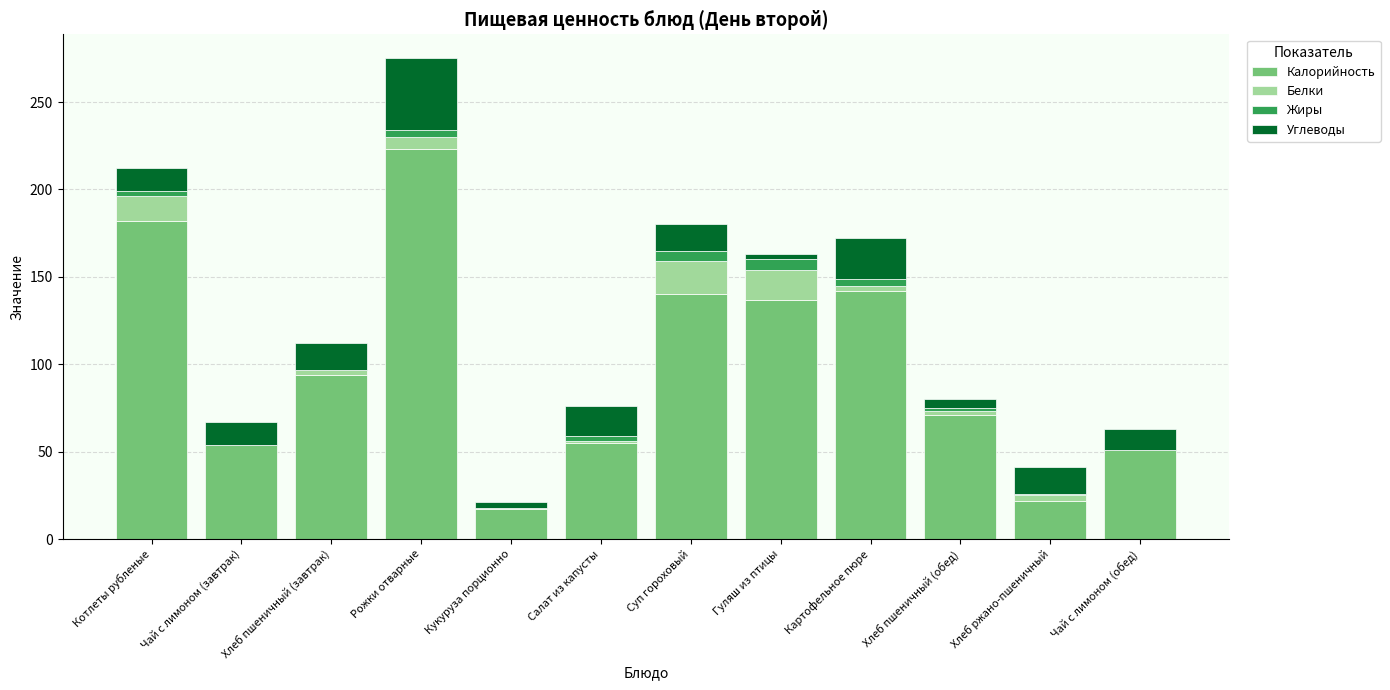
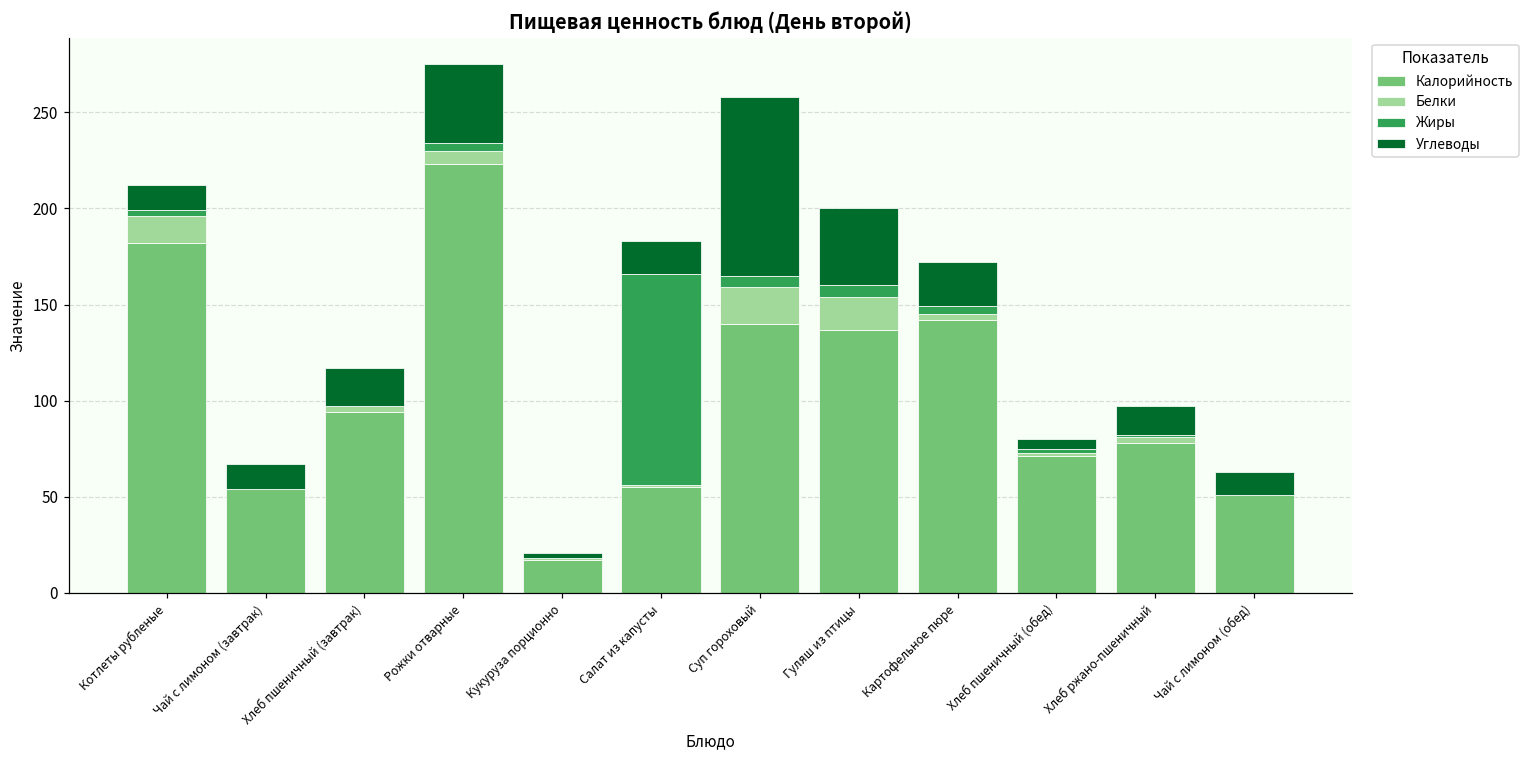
  {
    "Калорийность": {
      "Котлеты рубленые": 182,
      "Чай с лимоном (завтрак)": 54,
      "Хлеб пшеничный (завтрак)": 94,
      "Рожки отварные": 223,
      "Кукуруза порционно": 17,
      "Салат из капусты": 55,
      "Суп гороховый": 140,
      "Гуляш из птицы": 137,
      "Картофельное пюре": 142,
      "Хлеб пшеничный (обед)": 71,
-     "Хлеб ржано-пшеничный": 22,
+     "Хлеб ржано-пшеничный": 78,
      "Чай с лимоном (обед)": 51
    },
    "Белки": {
      "Котлеты рубленые": 14,
      "Чай с лимоном (завтрак)": 0,
      "Хлеб пшеничный (завтрак)": 3,
      "Рожки отварные": 7,
      "Суп гороховый": 19,
      "Гуляш из птицы": 17,
      "Картофельное пюре": 3,
      "Хлеб пшеничный (обед)": 2,
      "Хлеб ржано-пшеничный": 3,
      "Чай с лимоном (обед)": 0
    },
    "Жиры": {
      "Котлеты рубленые": 3,
      "Чай с лимоном (завтрак)": 0,
      "Хлеб пшеничный (завтрак)": 0,
      "Рожки отварные": 4,
      "Кукуруза порционно": 0,
-     "Салат из капусты": 3,
+     "Салат из капусты": 110,
      "Суп гороховый": 6,
      "Гуляш из птицы": 6,
      "Картофельное пюре": 4,
      "Хлеб пшеничный (обед)": 2,
      "Чай с лимоном (обед)": 0
    },
    "Углеводы": {
      "Котлеты рубленые": 13,
      "Чай с лимоном (завтрак)": 13,
-     "Хлеб пшеничный (завтрак)": 15,
+     "Хлеб пшеничный (завтрак)": 20,
      "Рожки отварные": 41,
      "Кукуруза порционно": 3,
      "Салат из капусты": 17,
-     "Суп гороховый": 15,
-     "Гуляш из птицы": 3,
+     "Суп гороховый": 93,
+     "Гуляш из птицы": 40,
      "Картофельное пюре": 23,
      "Хлеб пшеничный (обед)": 5,
      "Хлеб ржано-пшеничный": 15,
      "Чай с лимоном (обед)": 12
    }
  }
